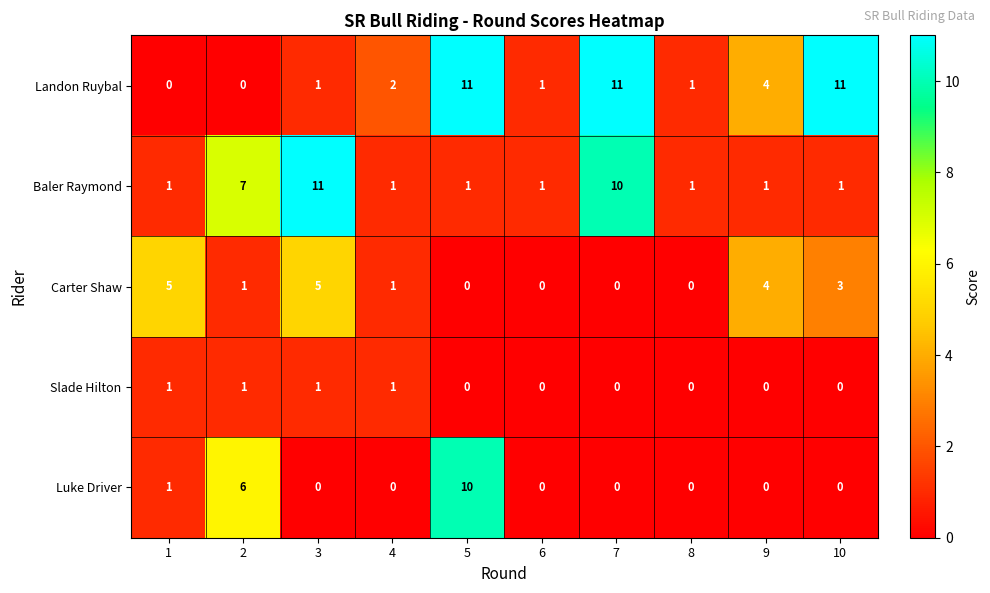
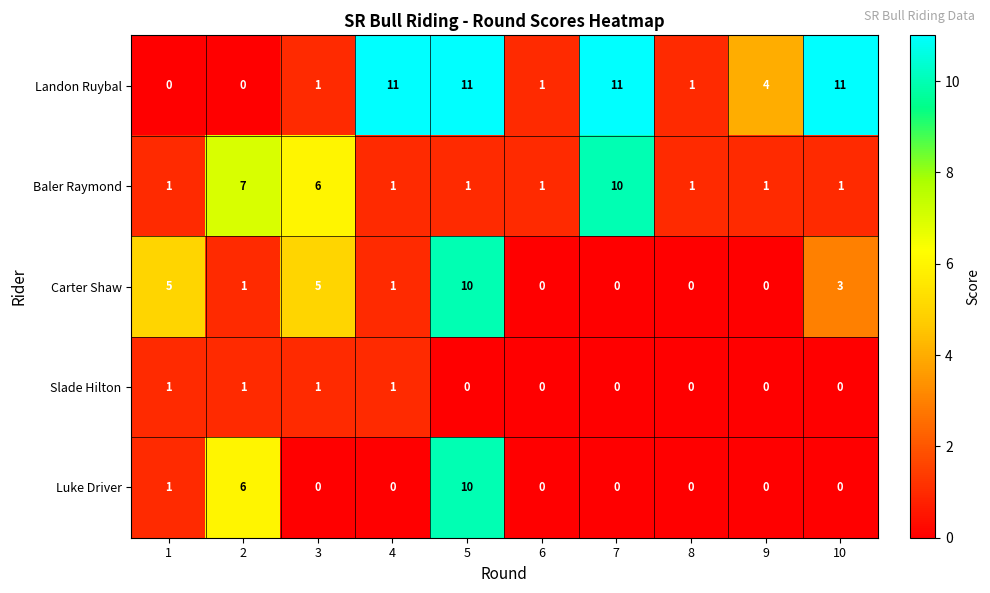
  {
    "Landon Ruybal": {
      "1": 0,
      "2": 0,
      "3": 1,
-     "4": 2,
+     "4": 11,
      "5": 11,
      "6": 1,
      "7": 11,
      "8": 1,
      "9": 4,
      "10": 11
    },
    "Baler Raymond": {
      "1": 1,
      "2": 7,
-     "3": 11,
+     "3": 6,
      "4": 1,
      "5": 1,
      "6": 1,
      "7": 10,
      "8": 1,
      "9": 1,
      "10": 1
    },
    "Carter Shaw": {
      "1": 5,
      "2": 1,
      "3": 5,
      "4": 1,
-     "5": 0,
+     "5": 10,
      "6": 0,
      "7": 0,
      "8": 0,
-     "9": 4,
+     "9": 0,
      "10": 3
    },
    "Slade Hilton": {
      "1": 1,
      "2": 1,
      "3": 1,
      "4": 1,
      "5": 0,
      "6": 0,
      "7": 0,
      "8": 0,
      "9": 0,
      "10": 0
    },
    "Luke Driver": {
      "1": 1,
      "2": 6,
      "3": 0,
      "4": 0,
      "5": 10,
      "6": 0,
      "7": 0,
      "8": 0,
      "9": 0,
      "10": 0
    }
  }
